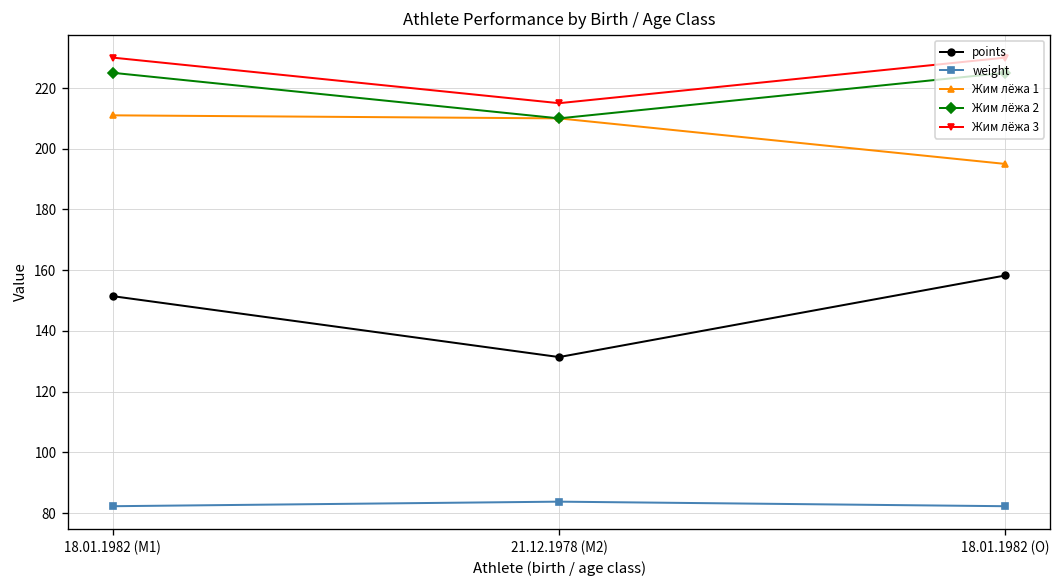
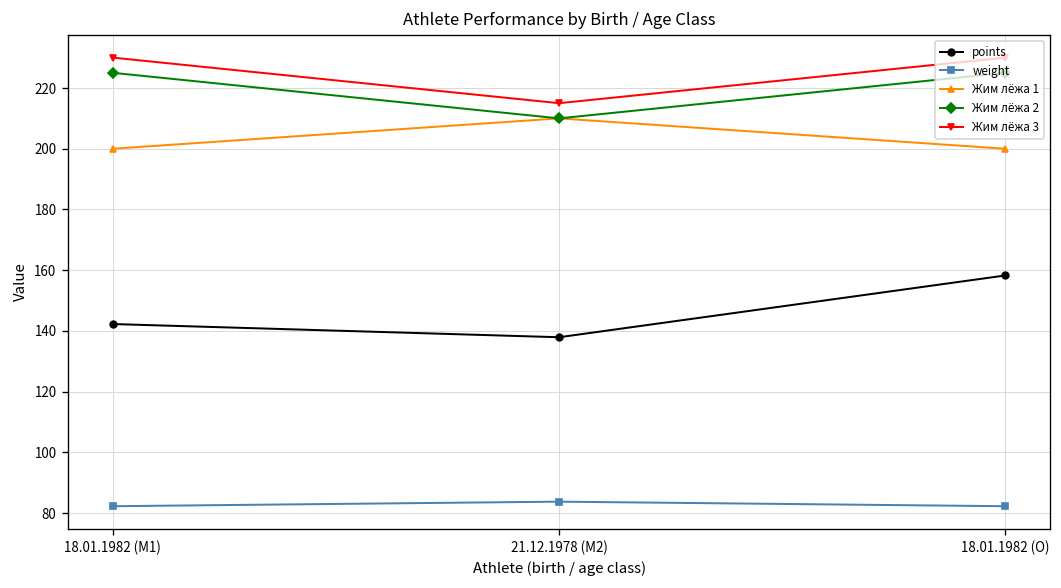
  {
    "points": {
-     "18.01.1982 (M1)": 151,
-     "21.12.1978 (M2)": 131,
+     "18.01.1982 (M1)": 142,
+     "21.12.1978 (M2)": 138,
      "18.01.1982 (O)": 158
    },
    "weight": {
      "18.01.1982 (M1)": 82,
      "21.12.1978 (M2)": 84,
      "18.01.1982 (O)": 82
    },
    "Жим лёжа 1": {
-     "18.01.1982 (M1)": 211,
-     "18.01.1982 (O)": 195
+     "18.01.1982 (M1)": 200,
+     "18.01.1982 (O)": 200
    },
    "Жим лёжа 2": {
      "18.01.1982 (M1)": 225
    },
    "Жим лёжа 3": {
      "18.01.1982 (M1)": 230,
      "21.12.1978 (M2)": 215
    }
  }
